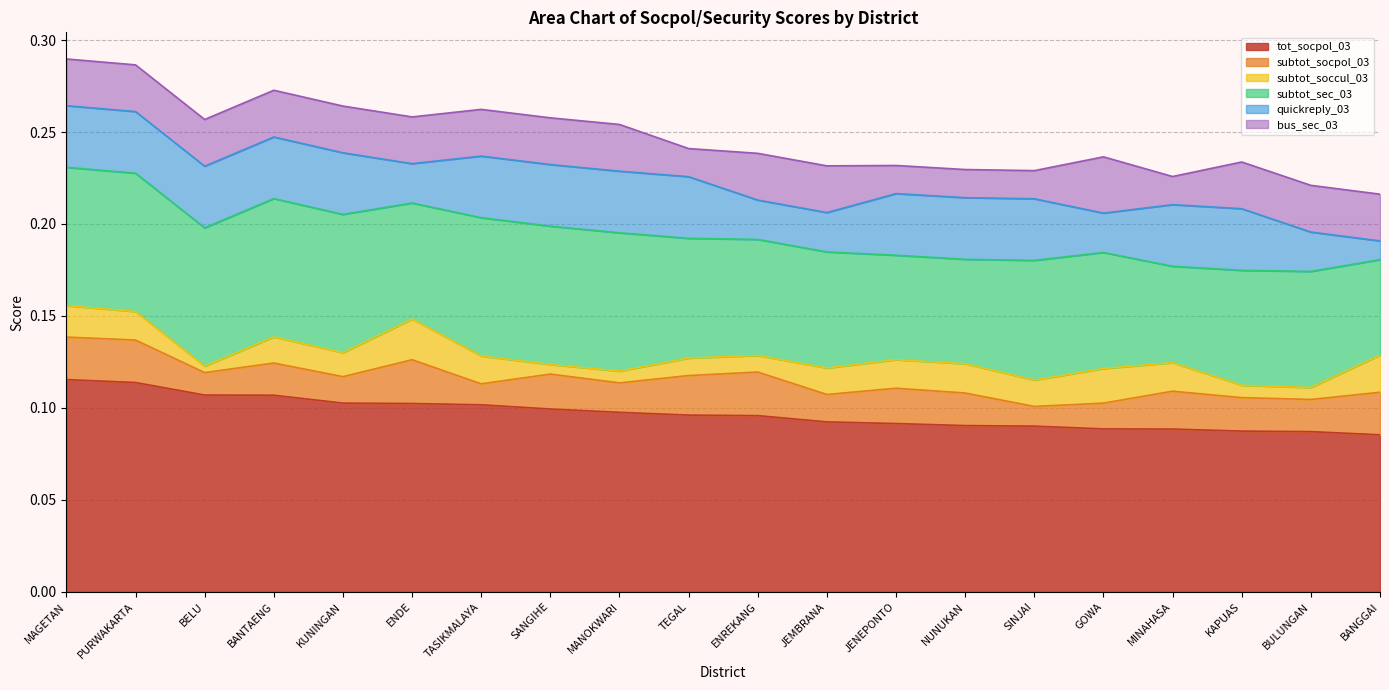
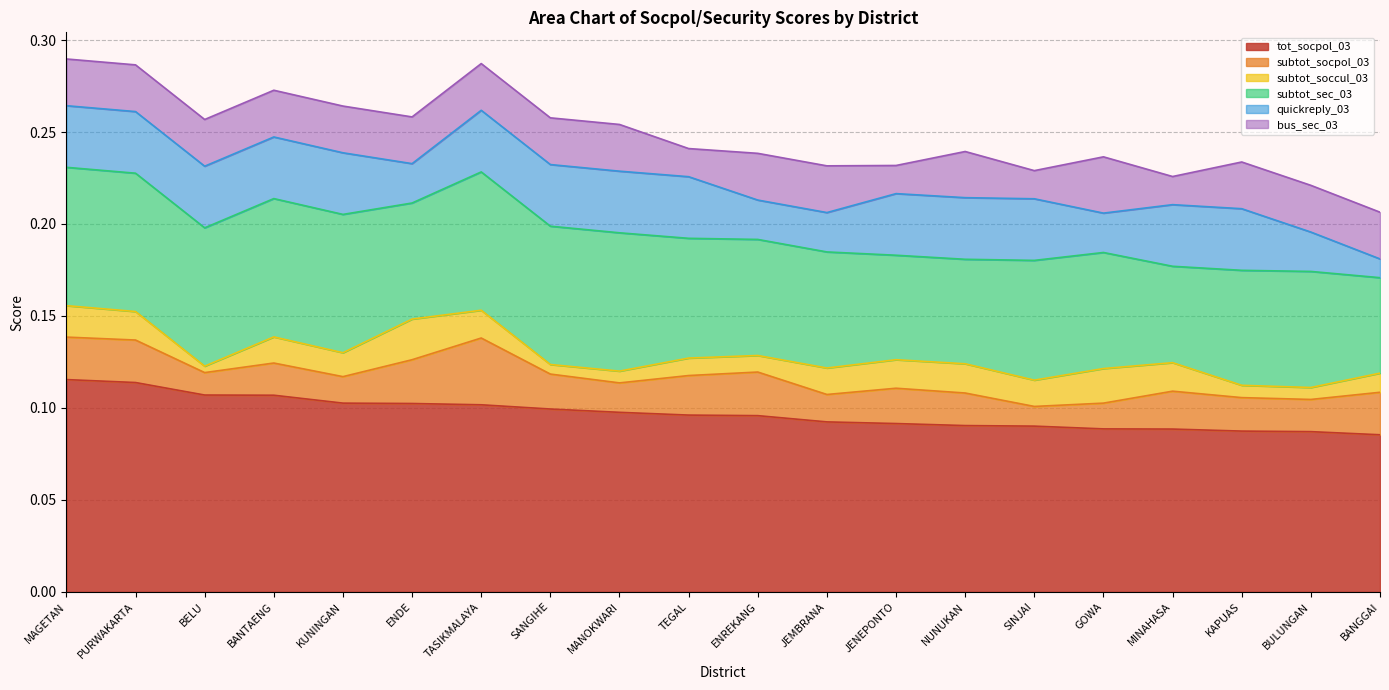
  {
    "tot_socpol_03": {
      "MAGETAN": 0.115,
      "PURWAKARTA": 0.114,
      "BELU": 0.107,
      "BANTAENG": 0.107,
      "KUNINGAN": 0.103,
      "ENDE": 0.102,
      "TASIKMALAYA": 0.102,
      "SANGIHE": 0.099,
      "MANOKWARI": 0.098,
      "TEGAL": 0.096,
      "ENREKANG": 0.096,
      "JEMBRANA": 0.092,
      "JENEPONTO": 0.092,
      "NUNUKAN": 0.090,
      "SINJAI": 0.090,
      "GOWA": 0.089,
      "MINAHASA": 0.089,
      "KAPUAS": 0.087,
      "BULUNGAN": 0.087,
      "BANGGAI": 0.085
    },
    "subtot_socpol_03": {
      "MAGETAN": 0.023,
      "PURWAKARTA": 0.023,
      "BELU": 0.012,
      "BANTAENG": 0.018,
      "KUNINGAN": 0.014,
      "ENDE": 0.024,
-     "TASIKMALAYA": 0.011,
+     "TASIKMALAYA": 0.036,
      "SANGIHE": 0.019,
      "MANOKWARI": 0.016,
      "TEGAL": 0.022,
      "ENREKANG": 0.024,
      "JEMBRANA": 0.015,
      "JENEPONTO": 0.019,
      "NUNUKAN": 0.018,
      "SINJAI": 0.011,
      "GOWA": 0.014,
      "MINAHASA": 0.021,
      "KAPUAS": 0.018,
      "BULUNGAN": 0.018,
      "BANGGAI": 0.023
    },
    "subtot_soccul_03": {
      "MAGETAN": 0.017,
      "PURWAKARTA": 0.015,
      "BELU": 0.004,
      "BANTAENG": 0.014,
      "KUNINGAN": 0.013,
      "ENDE": 0.022,
      "TASIKMALAYA": 0.015,
      "SANGIHE": 0.005,
      "MANOKWARI": 0.006,
      "TEGAL": 0.010,
      "ENREKANG": 0.009,
      "JEMBRANA": 0.014,
      "JENEPONTO": 0.015,
      "NUNUKAN": 0.016,
      "SINJAI": 0.014,
      "GOWA": 0.019,
      "MINAHASA": 0.016,
      "KAPUAS": 0.007,
      "BULUNGAN": 0.007,
-     "BANGGAI": 0.020
+     "BANGGAI": 0.010
    },
    "subtot_sec_03": {
      "MAGETAN": 0.075,
      "PURWAKARTA": 0.075,
      "BELU": 0.075,
      "BANTAENG": 0.075,
      "KUNINGAN": 0.075,
      "ENDE": 0.063,
      "TASIKMALAYA": 0.075,
      "SANGIHE": 0.075,
      "MANOKWARI": 0.075,
      "TEGAL": 0.065,
      "ENREKANG": 0.063,
      "JEMBRANA": 0.063,
      "JENEPONTO": 0.057,
      "NUNUKAN": 0.057,
      "SINJAI": 0.065,
      "GOWA": 0.063,
      "MINAHASA": 0.052,
      "KAPUAS": 0.063,
      "BULUNGAN": 0.063,
      "BANGGAI": 0.052
    },
    "quickreply_03": {
      "MAGETAN": 0.033,
      "PURWAKARTA": 0.034,
      "BELU": 0.034,
      "BANTAENG": 0.034,
      "KUNINGAN": 0.034,
      "ENDE": 0.021,
      "TASIKMALAYA": 0.034,
      "SANGIHE": 0.034,
      "MANOKWARI": 0.034,
      "TEGAL": 0.034,
      "ENREKANG": 0.021,
      "JEMBRANA": 0.021,
      "JENEPONTO": 0.034,
      "NUNUKAN": 0.034,
      "SINJAI": 0.034,
      "GOWA": 0.021,
      "MINAHASA": 0.034,
      "KAPUAS": 0.034,
      "BULUNGAN": 0.021,
      "BANGGAI": 0.010
    },
    "bus_sec_03": {
      "MAGETAN": 0.025,
      "PURWAKARTA": 0.025,
      "BELU": 0.025,
      "BANTAENG": 0.025,
      "KUNINGAN": 0.025,
      "ENDE": 0.025,
      "TASIKMALAYA": 0.025,
      "SANGIHE": 0.025,
      "MANOKWARI": 0.025,
      "TEGAL": 0.015,
      "ENREKANG": 0.025,
      "JEMBRANA": 0.025,
      "JENEPONTO": 0.015,
-     "NUNUKAN": 0.015,
+     "NUNUKAN": 0.025,
      "SINJAI": 0.015,
      "GOWA": 0.031,
      "MINAHASA": 0.015,
      "KAPUAS": 0.025,
      "BULUNGAN": 0.025,
      "BANGGAI": 0.025
    }
  }
